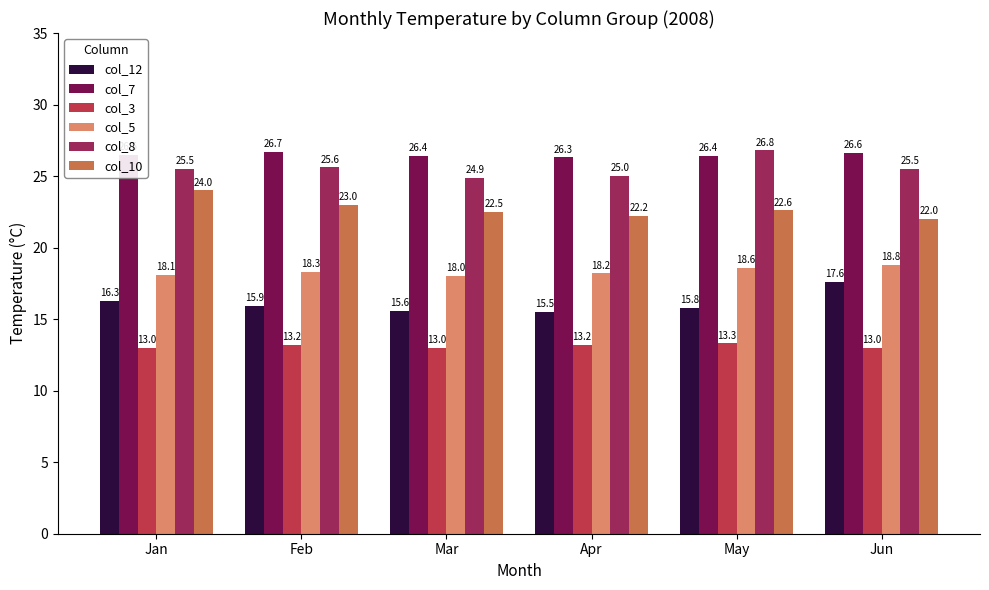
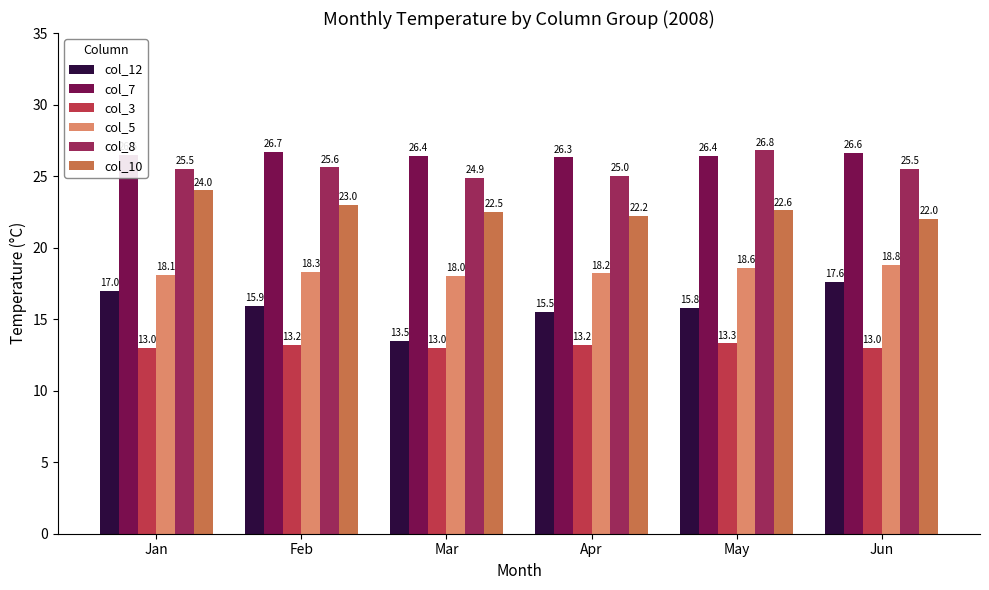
  {
    "col_12": {
-     "Jan": 16.3,
+     "Jan": 17.0,
      "Feb": 15.9,
-     "Mar": 15.6,
+     "Mar": 13.5,
      "Apr": 15.5,
      "May": 15.8,
      "Jun": 17.6
    }
  }
